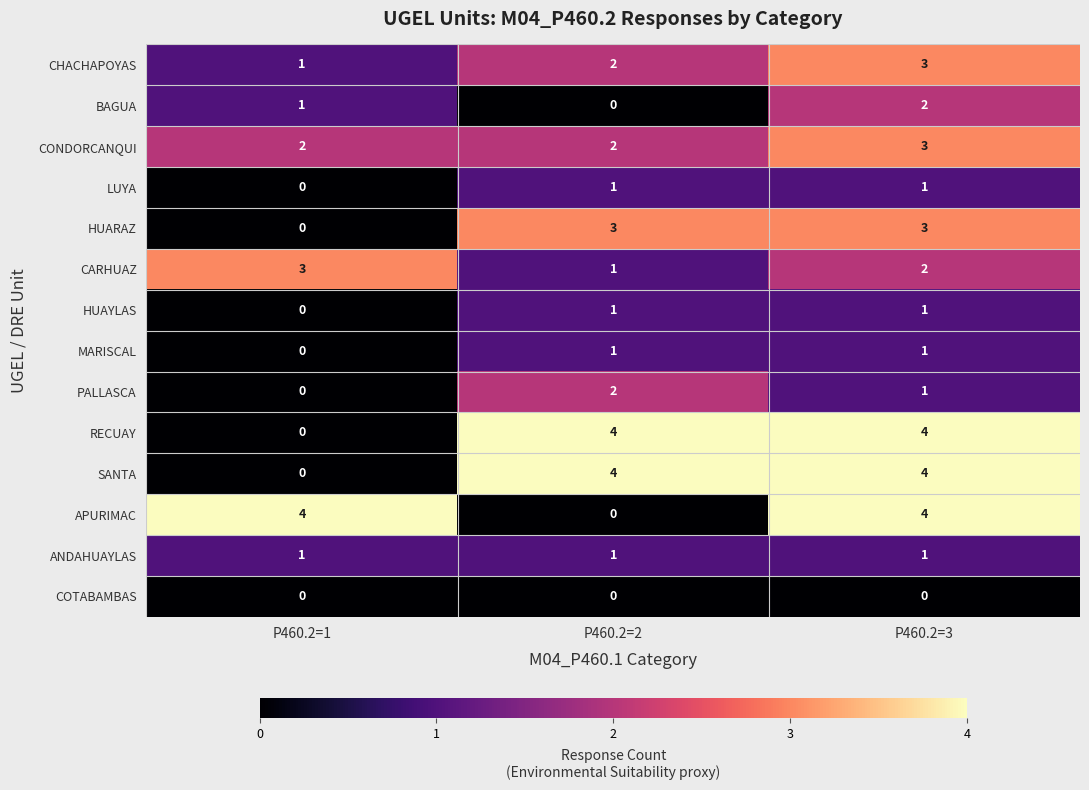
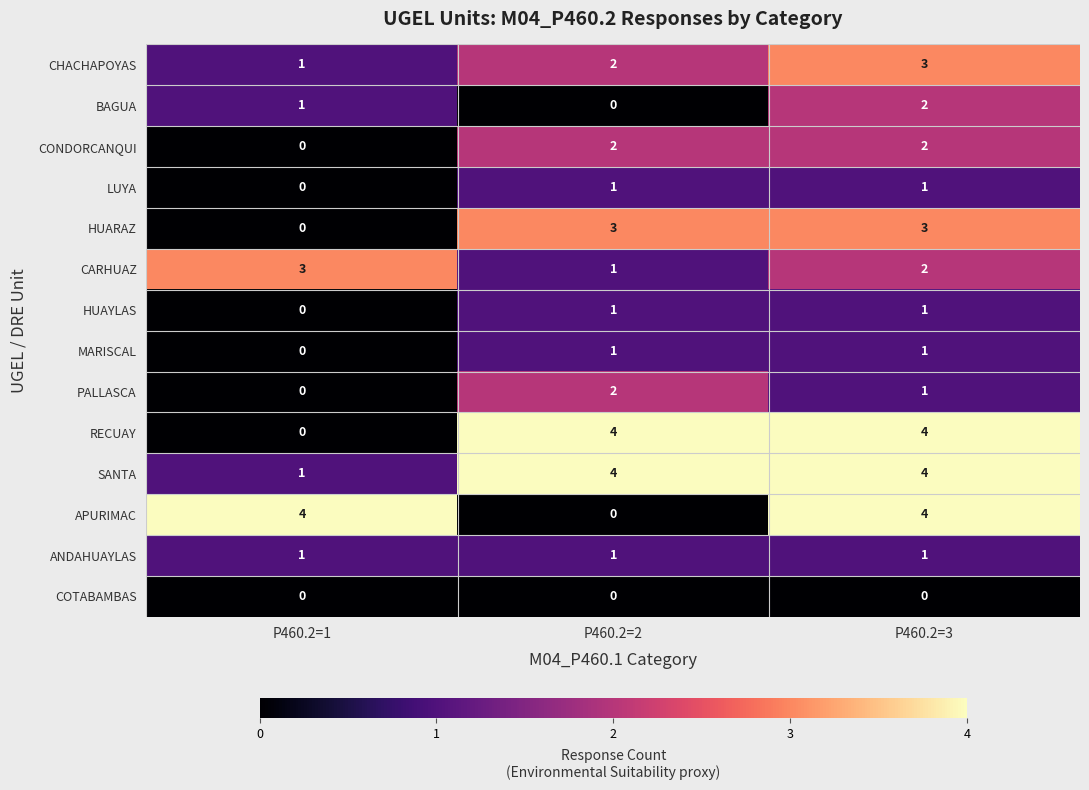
  {
    "CHACHAPOYAS": {
      "P460.2=1": 1,
      "P460.2=2": 2,
      "P460.2=3": 3
    },
    "BAGUA": {
      "P460.2=1": 1,
      "P460.2=2": 0,
      "P460.2=3": 2
    },
    "CONDORCANQUI": {
-     "P460.2=1": 2,
+     "P460.2=1": 0,
      "P460.2=2": 2,
-     "P460.2=3": 3
+     "P460.2=3": 2
    },
    "LUYA": {
      "P460.2=1": 0,
      "P460.2=2": 1,
      "P460.2=3": 1
    },
    "HUARAZ": {
      "P460.2=1": 0,
      "P460.2=2": 3,
      "P460.2=3": 3
    },
    "CARHUAZ": {
      "P460.2=1": 3,
      "P460.2=2": 1,
      "P460.2=3": 2
    },
    "HUAYLAS": {
      "P460.2=1": 0,
      "P460.2=2": 1,
      "P460.2=3": 1
    },
    "MARISCAL": {
      "P460.2=1": 0,
      "P460.2=2": 1,
      "P460.2=3": 1
    },
    "PALLASCA": {
      "P460.2=1": 0,
      "P460.2=2": 2,
      "P460.2=3": 1
    },
    "RECUAY": {
      "P460.2=1": 0,
      "P460.2=2": 4,
      "P460.2=3": 4
    },
    "SANTA": {
-     "P460.2=1": 0,
+     "P460.2=1": 1,
      "P460.2=2": 4,
      "P460.2=3": 4
    },
    "APURIMAC": {
      "P460.2=1": 4,
      "P460.2=2": 0,
      "P460.2=3": 4
    },
    "ANDAHUAYLAS": {
      "P460.2=1": 1,
      "P460.2=2": 1,
      "P460.2=3": 1
    },
    "COTABAMBAS": {
      "P460.2=1": 0,
      "P460.2=2": 0,
      "P460.2=3": 0
    }
  }
